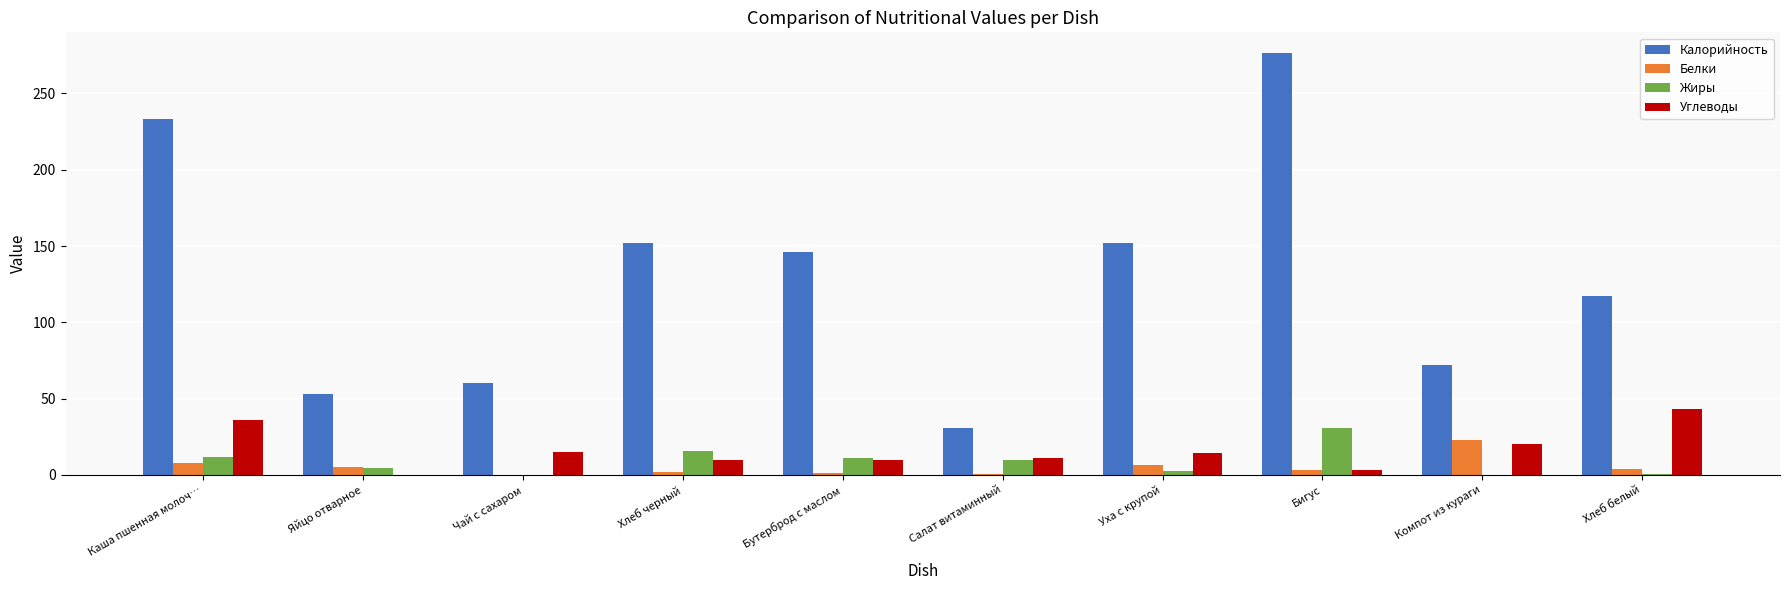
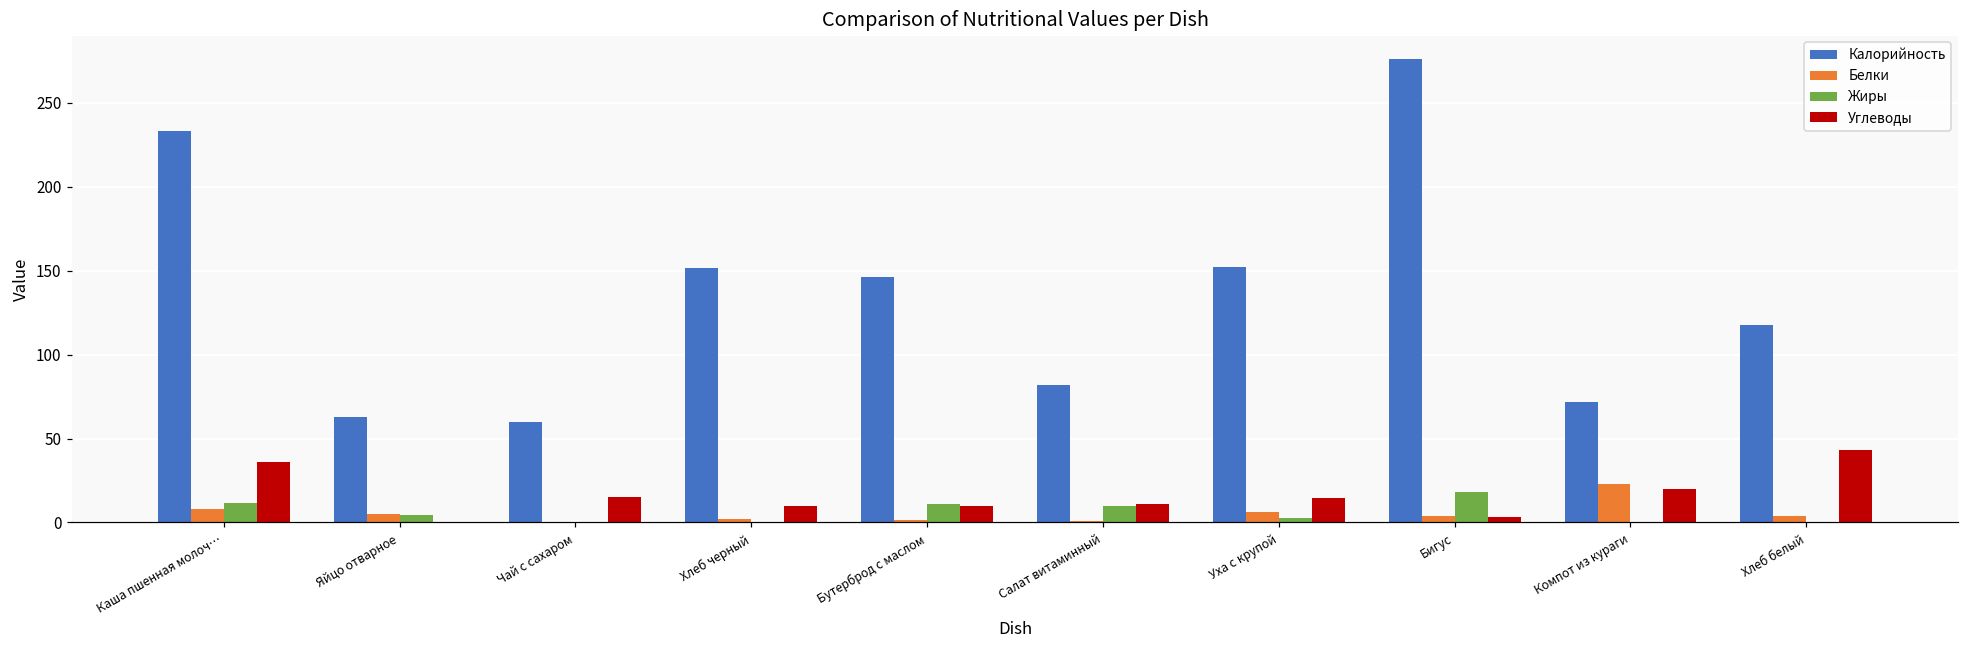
  {
    "Калорийность": {
      "Каша пшенная молоч…": 233,
-     "Яйцо отварное": 53,
+     "Яйцо отварное": 63,
      "Чай с сахаром": 60,
      "Хлеб черный": 152,
      "Бутерброд с маслом": 146,
-     "Салат витаминный": 31,
+     "Салат витаминный": 82,
      "Уха с крупой": 152,
      "Бигус": 276,
      "Компот из кураги": 72,
      "Хлеб белый": 118
    },
    "Белки": {
      "Каша пшенная молоч…": 8,
      "Яйцо отварное": 5,
      "Хлеб черный": 2,
      "Уха с крупой": 7,
      "Бигус": 4,
      "Компот из кураги": 23,
      "Хлеб белый": 4
    },
    "Жиры": {
      "Каша пшенная молоч…": 12,
      "Яйцо отварное": 5,
      "Чай с сахаром": 0,
-     "Хлеб черный": 16,
+     "Хлеб черный": 0,
      "Бутерброд с маслом": 11,
      "Салат витаминный": 10,
      "Уха с крупой": 2,
-     "Бигус": 31,
+     "Бигус": 18,
      "Компот из кураги": 0
    },
    "Углеводы": {
      "Каша пшенная молоч…": 36,
      "Чай с сахаром": 15,
      "Хлеб черный": 10,
      "Бутерброд с маслом": 10,
      "Салат витаминный": 11,
      "Уха с крупой": 14,
      "Бигус": 4,
      "Компот из кураги": 20,
      "Хлеб белый": 43
    }
  }
